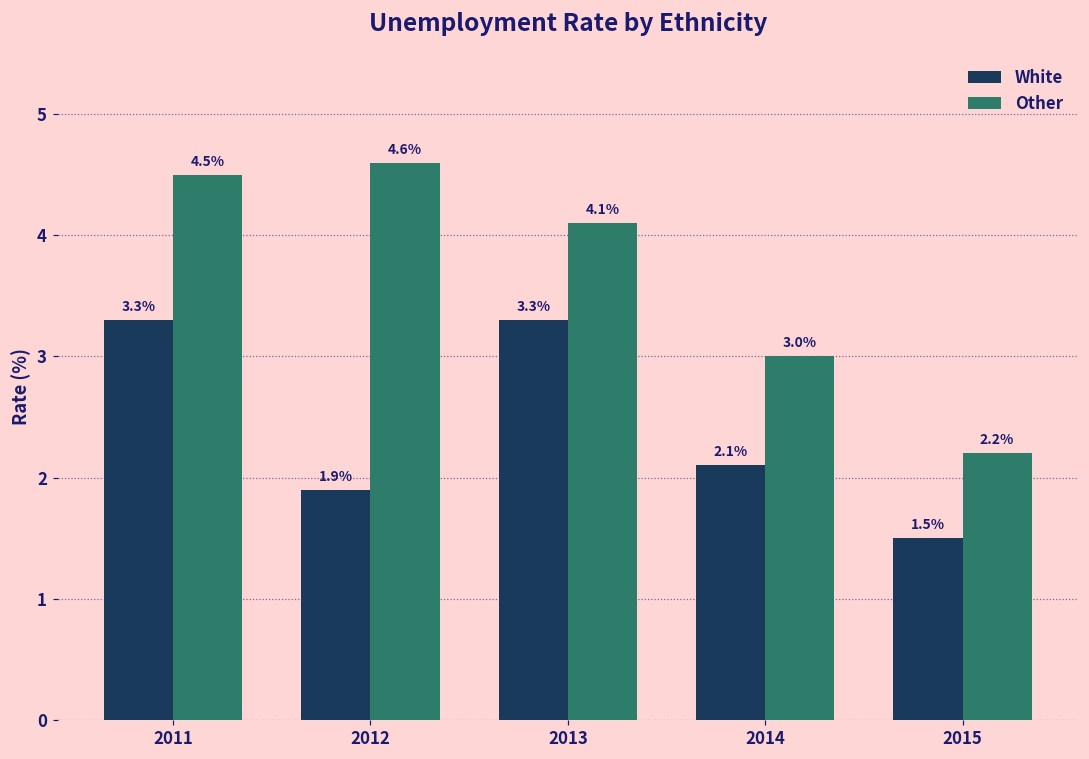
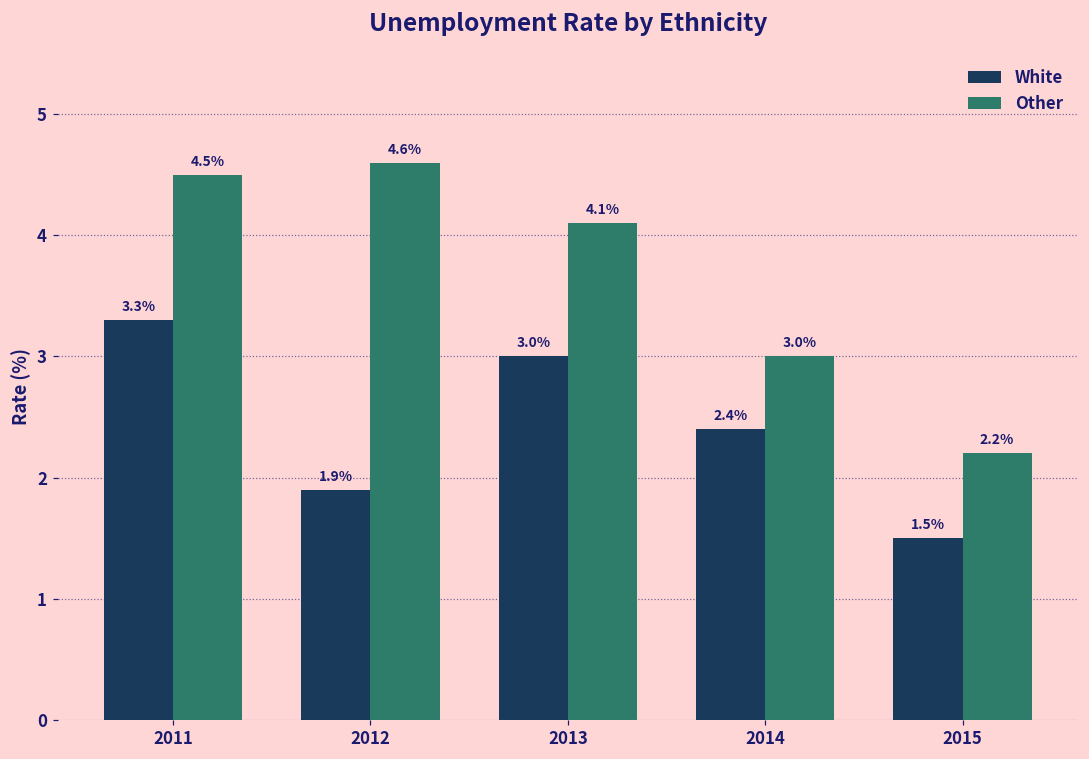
  {
    "White": {
      "2011": "3.3%",
      "2012": "1.9%",
-     "2013": "3.3%",
-     "2014": "2.1%",
+     "2013": "3.0%",
+     "2014": "2.4%",
      "2015": "1.5%"
    },
    "Other": {
      "2011": "4.5%",
      "2012": "4.6%",
      "2013": "4.1%",
      "2014": "3.0%",
      "2015": "2.2%"
    }
  }
